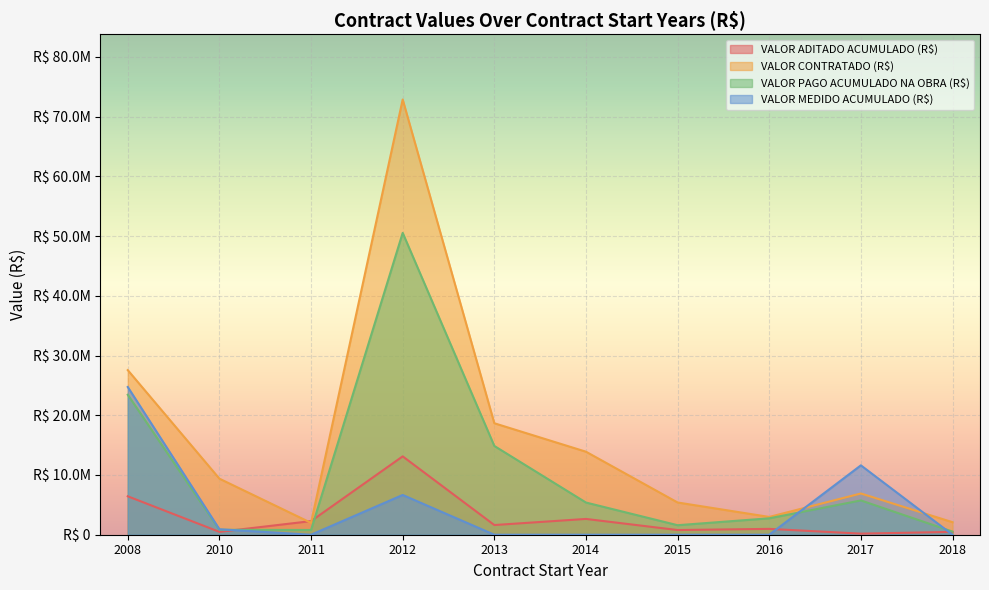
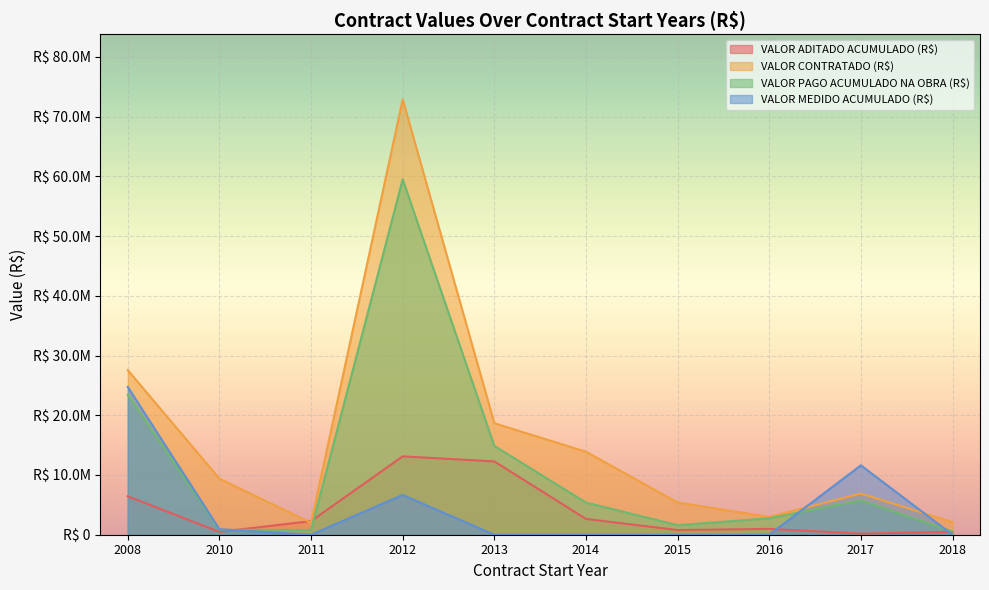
  {
    "VALOR ADITADO ACUMULADO (R$)": {
      "2008": "R$ 6000000",
      "2012": "R$ 13000000",
-     "2013": "R$ 2000000",
+     "2013": "R$ 12000000",
      "2014": "R$ 3000000",
      "2015": "R$ 1000000",
      "2016": "R$ 1000000",
      "2017": "R$ 0"
    },
    "VALOR CONTRATADO (R$)": {
      "2008": "R$ 28000000",
      "2010": "R$ 9000000",
      "2012": "R$ 73000000",
      "2013": "R$ 19000000",
      "2014": "R$ 14000000",
      "2015": "R$ 5000000",
      "2017": "R$ 7000000",
      "2018": "R$ 2000000"
    },
    "VALOR PAGO ACUMULADO NA OBRA (R$)": {
      "2008": "R$ 23000000",
      "2011": "R$ 1000000",
-     "2012": "R$ 51000000",
+     "2012": "R$ 59000000",
      "2013": "R$ 15000000",
      "2014": "R$ 5000000",
      "2015": "R$ 2000000",
      "2017": "R$ 6000000"
    },
    "VALOR MEDIDO ACUMULADO (R$)": {
      "2008": "R$ 25000000",
      "2011": "R$ 0",
      "2012": "R$ 7000000",
      "2013": "R$ 0",
      "2014": "R$ 0",
      "2015": "R$ 0",
      "2016": "R$ 0",
      "2017": "R$ 12000000",
      "2018": "R$ 0"
    }
  }
